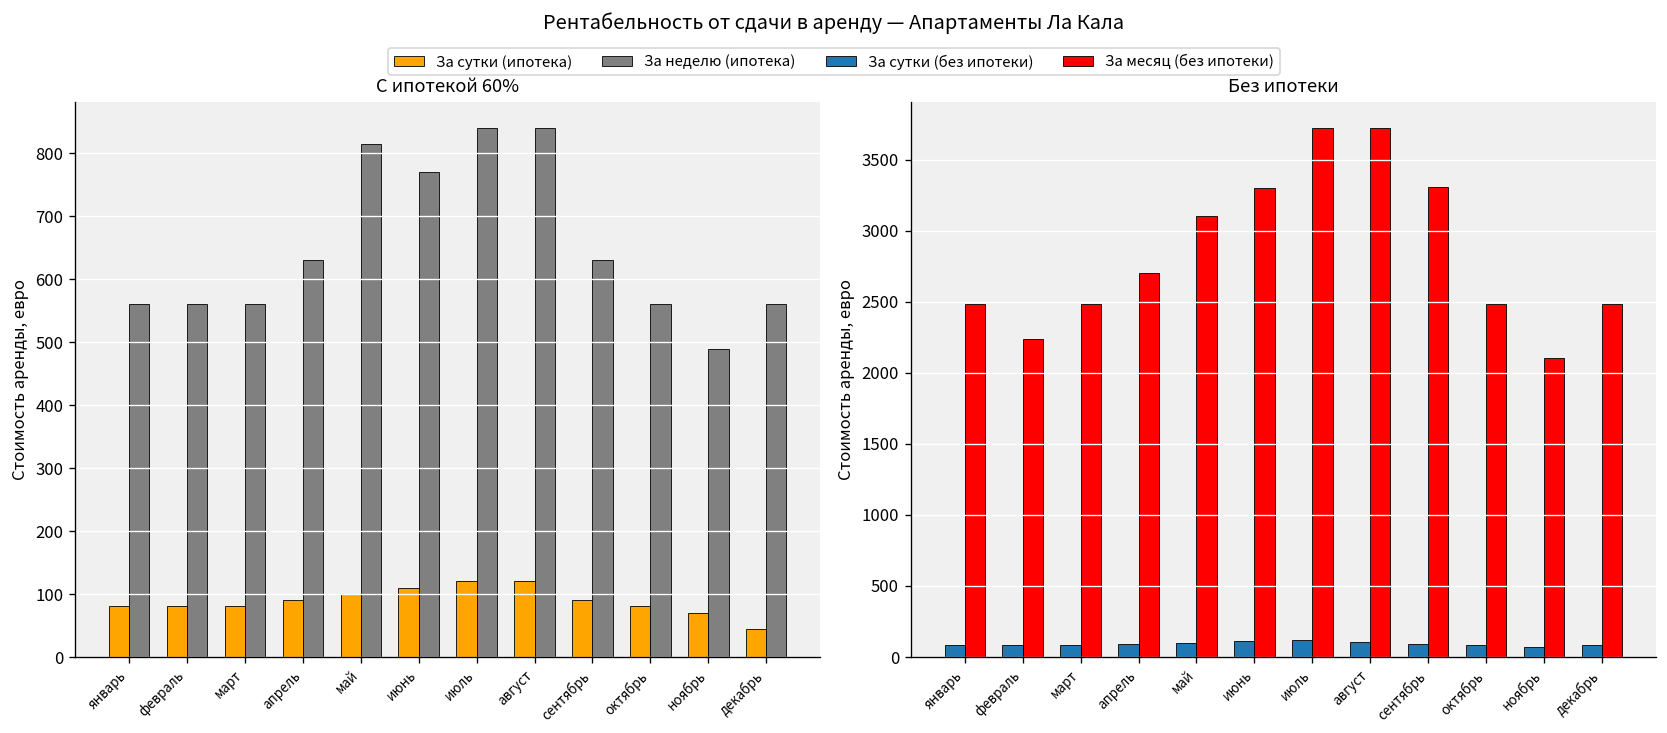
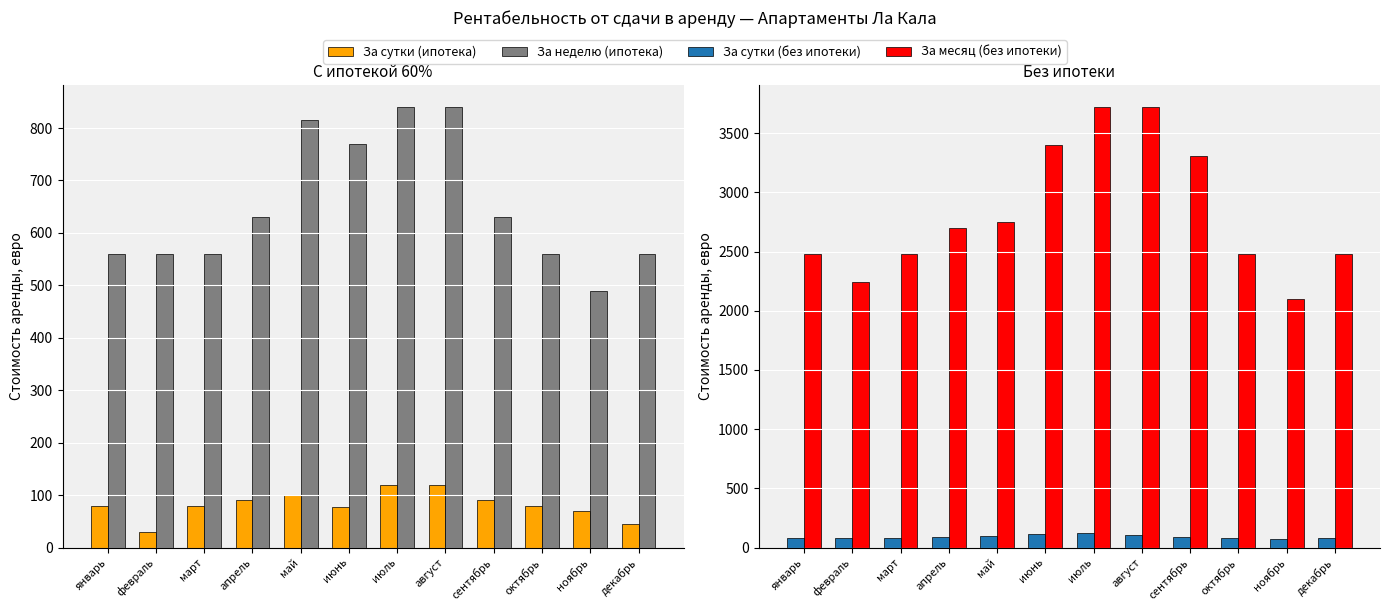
  {
    "С ипотекой 60%": {
      "За сутки (ипотека)": {
        "январь": 80,
-       "февраль": 80,
+       "февраль": 30,
        "март": 80,
        "апрель": 90,
        "май": 100,
-       "июнь": 110,
+       "июнь": 80,
        "июль": 120,
        "август": 120,
        "сентябрь": 90,
        "октябрь": 80,
        "ноябрь": 70,
        "декабрь": 40
      },
      "За неделю (ипотека)": {
        "январь": 560,
        "февраль": 560,
        "март": 560,
        "апрель": 630,
        "май": 820,
        "июнь": 770,
        "июль": 840,
        "август": 840,
        "сентябрь": 630,
        "октябрь": 560,
        "ноябрь": 490,
        "декабрь": 560
      }
    },
    "Без ипотеки": {
      "За сутки (без ипотеки)": {
        "январь": 80,
        "февраль": 80,
        "март": 80,
        "апрель": 90,
        "май": 100,
        "июнь": 110,
        "июль": 120,
        "август": 100,
        "сентябрь": 90,
        "октябрь": 80,
        "ноябрь": 70,
        "декабрь": 80
      },
      "За месяц (без ипотеки)": {
        "январь": 2480,
        "февраль": 2240,
        "март": 2480,
        "апрель": 2700,
-       "май": 3100,
-       "июнь": 3300,
+       "май": 2750,
+       "июнь": 3400,
        "июль": 3720,
        "август": 3720,
        "сентябрь": 3310,
        "октябрь": 2480,
        "ноябрь": 2100,
        "декабрь": 2480
      }
    }
  }
